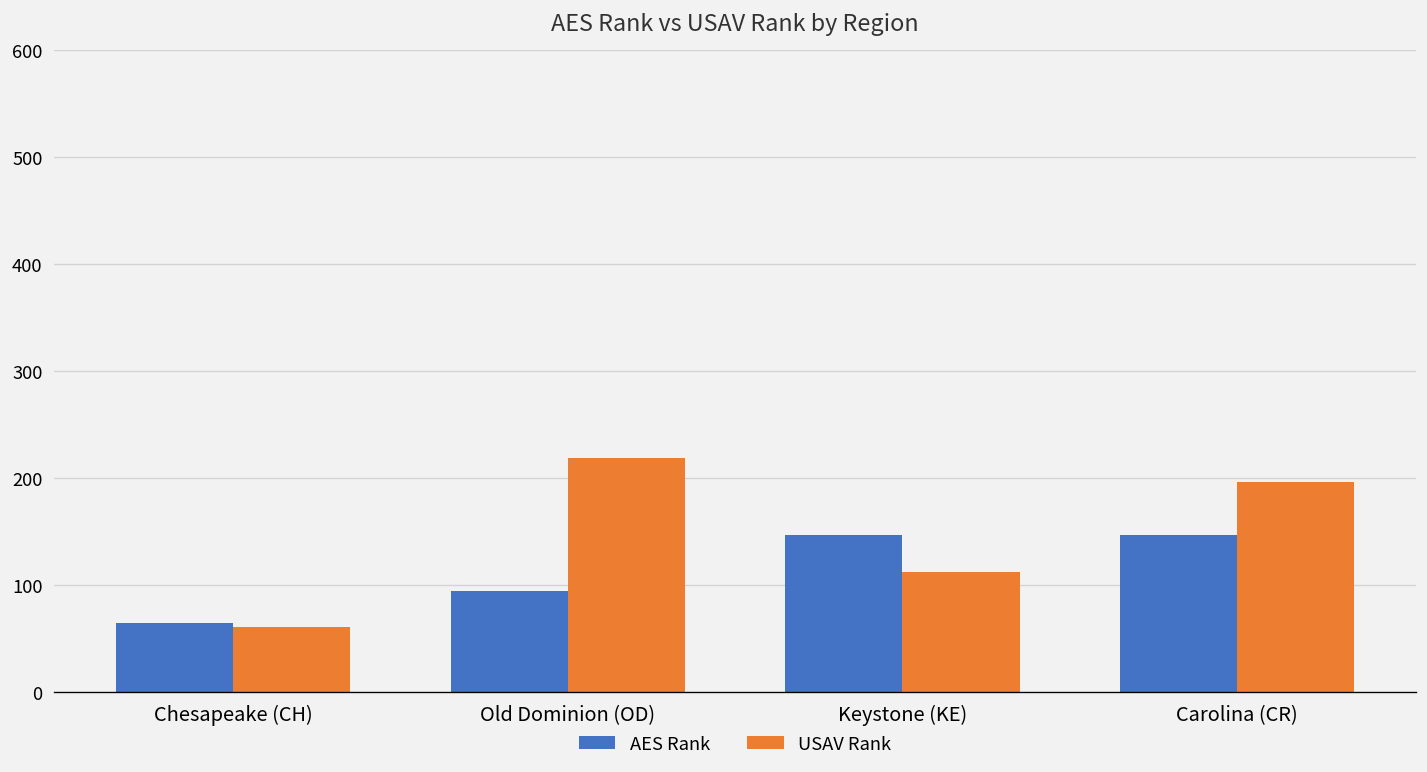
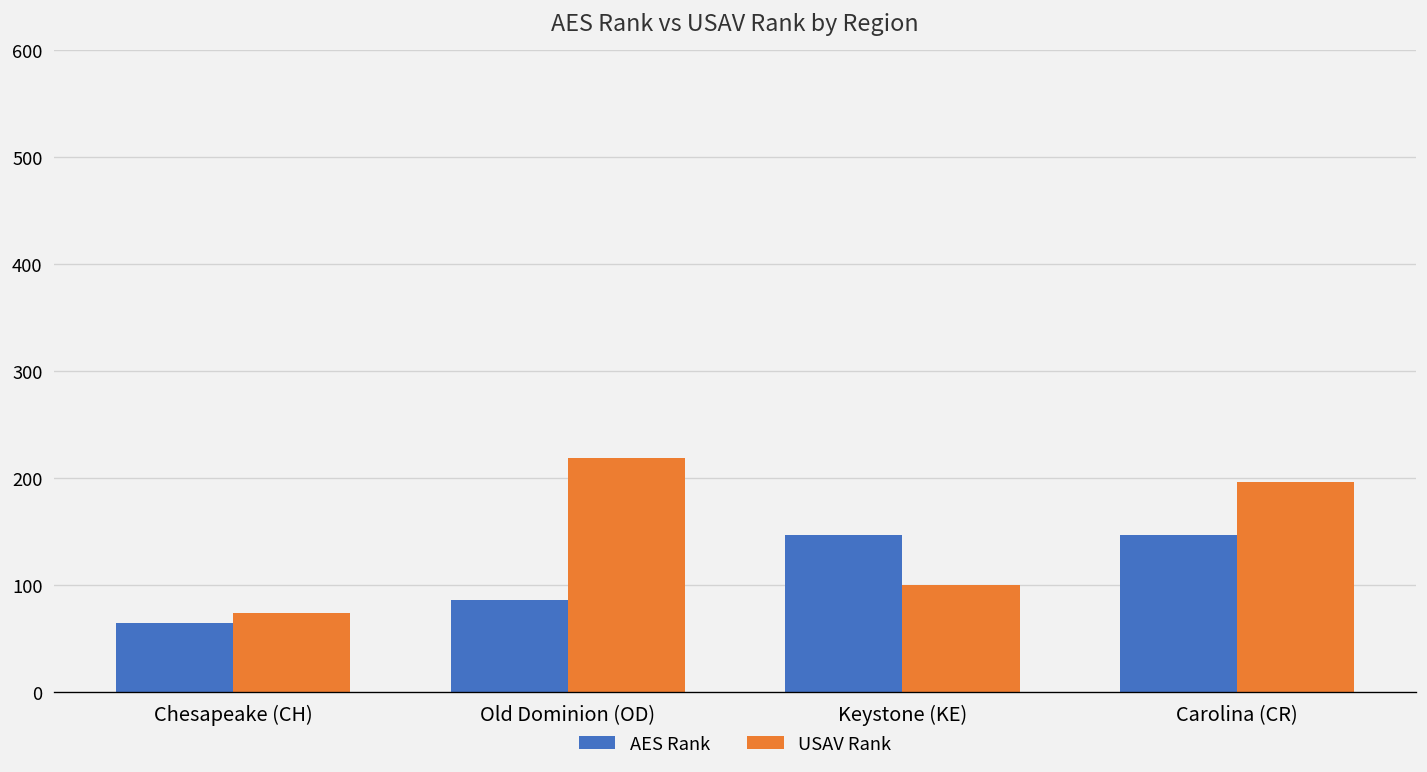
  {
    "AES Rank": {
      "Chesapeake (CH)": 70,
-     "Old Dominion (OD)": 100,
+     "Old Dominion (OD)": 90,
      "Keystone (KE)": 150,
      "Carolina (CR)": 150
    },
    "USAV Rank": {
-     "Chesapeake (CH)": 60,
+     "Chesapeake (CH)": 70,
      "Old Dominion (OD)": 220,
-     "Keystone (KE)": 110,
+     "Keystone (KE)": 100,
      "Carolina (CR)": 200
    }
  }
